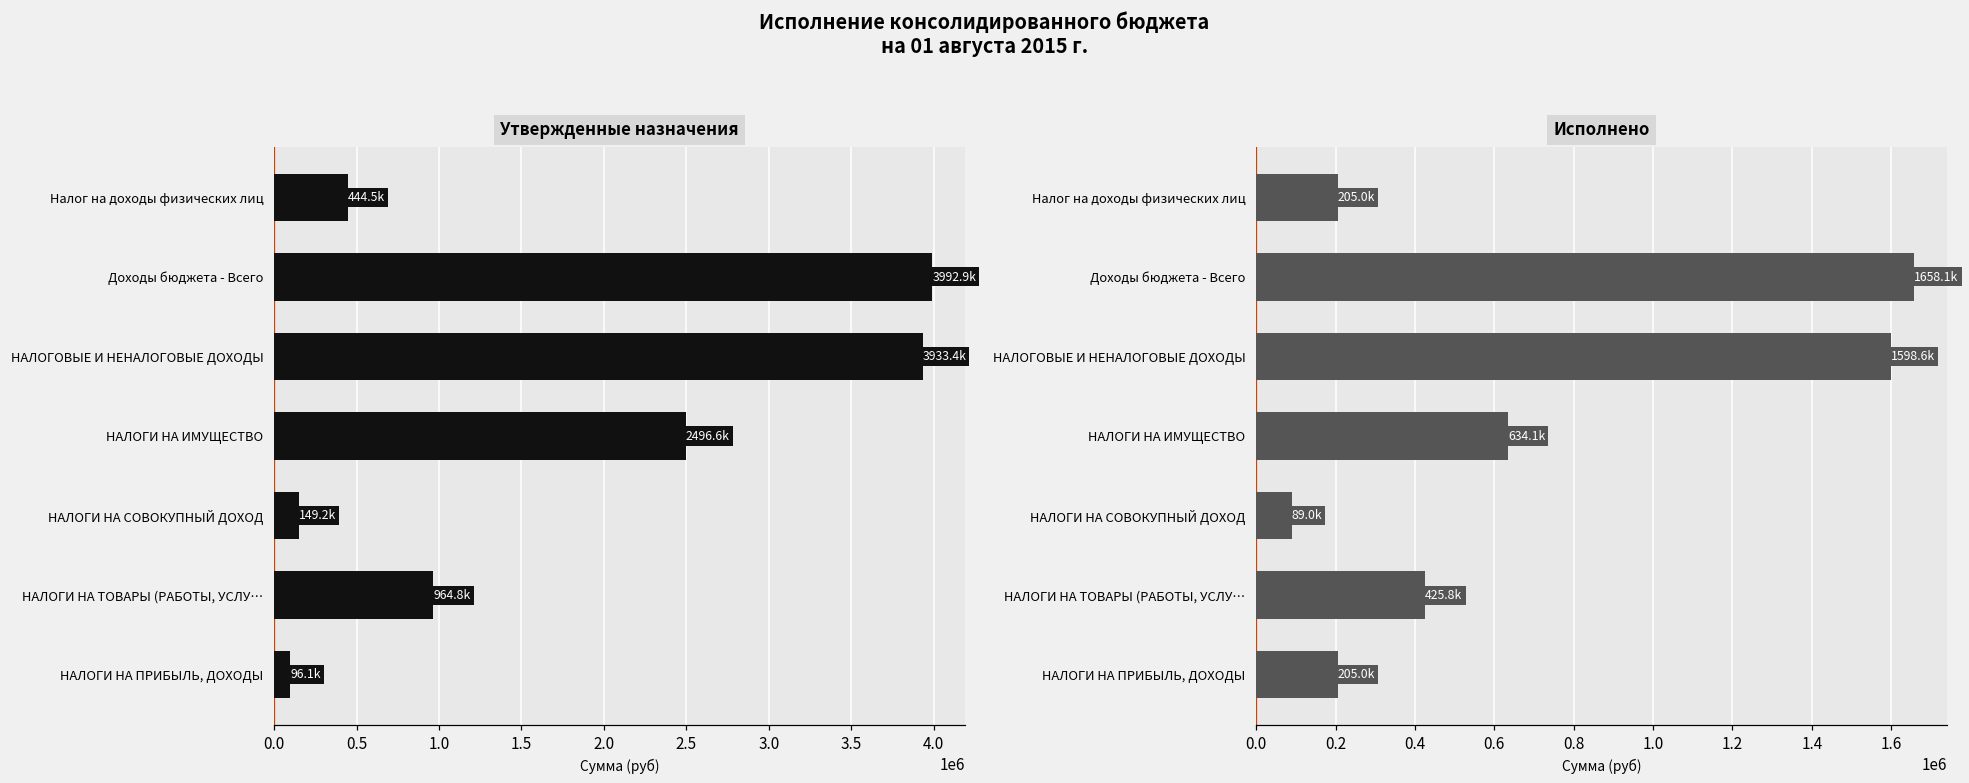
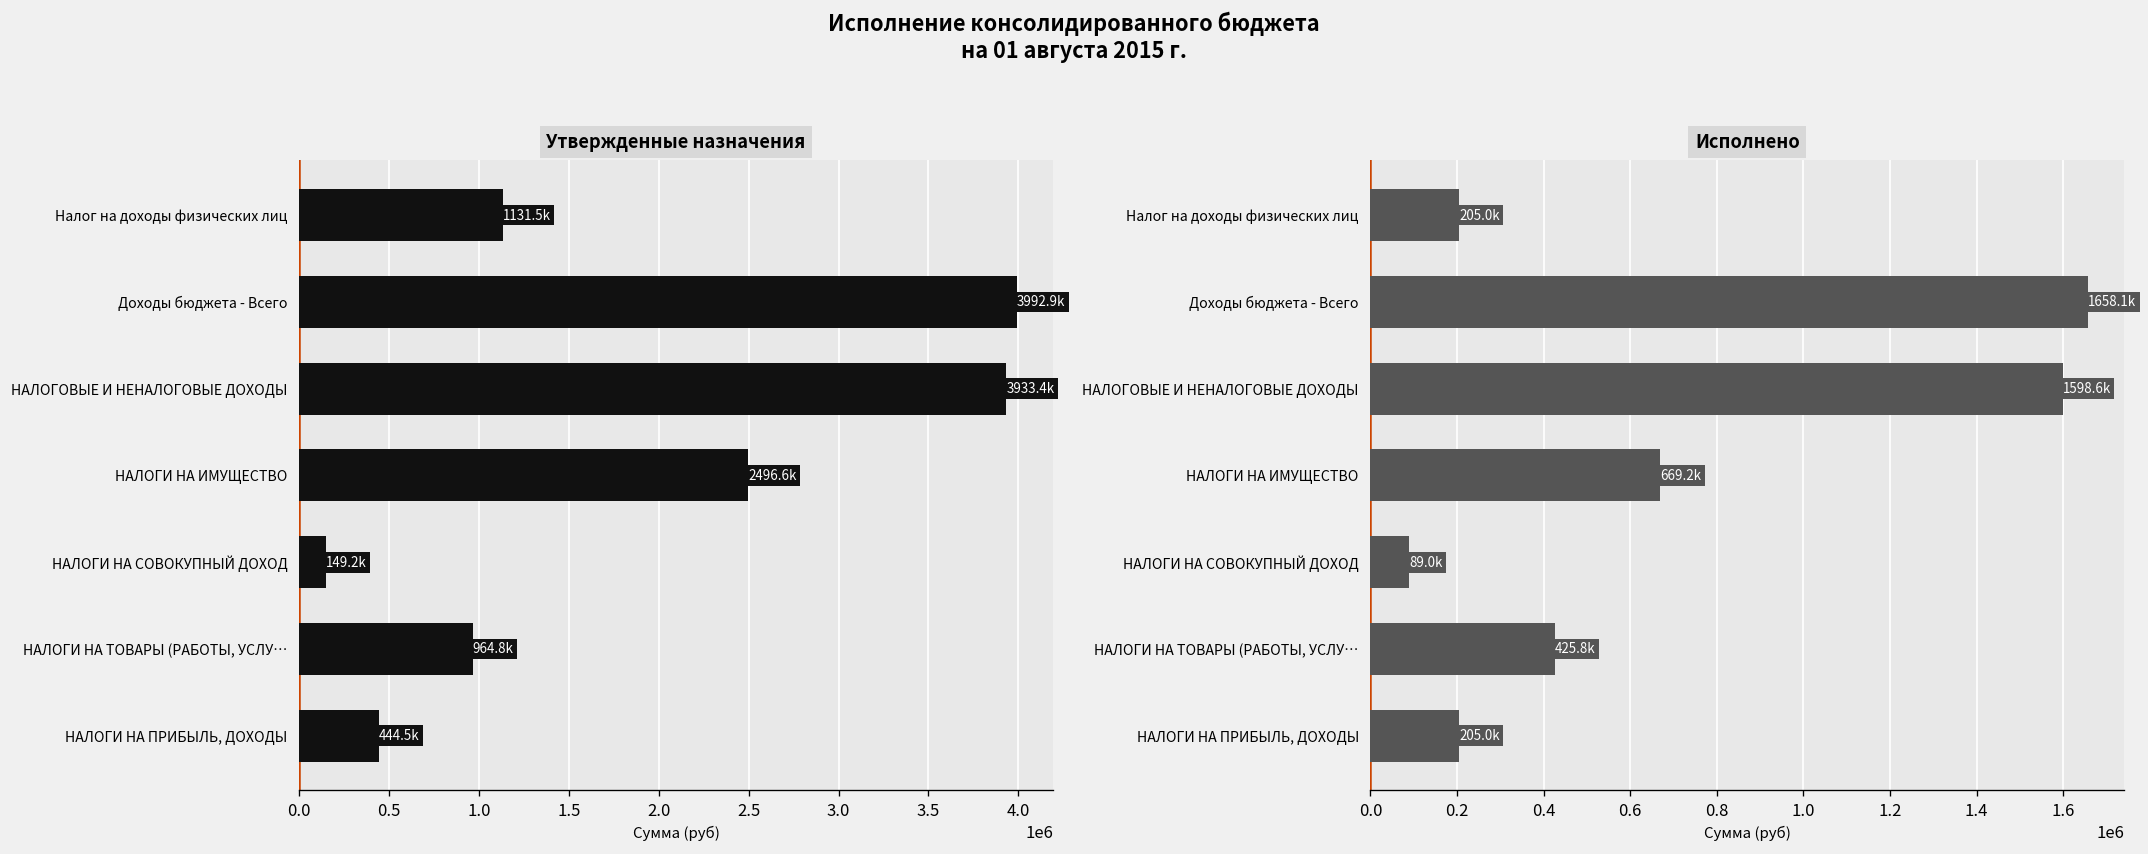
  {
    "Утвержденные назначения": {
-     "Налог на доходы физических лиц": "444.5k",
-     "НАЛОГИ НА ПРИБЫЛЬ, ДОХОДЫ": "96.1k"
+     "Налог на доходы физических лиц": "1131.5k",
+     "НАЛОГИ НА ПРИБЫЛЬ, ДОХОДЫ": "444.5k"
    },
    "Исполнено": {
-     "НАЛОГИ НА ИМУЩЕСТВО": "634.1k"
+     "НАЛОГИ НА ИМУЩЕСТВО": "669.2k"
    }
  }
